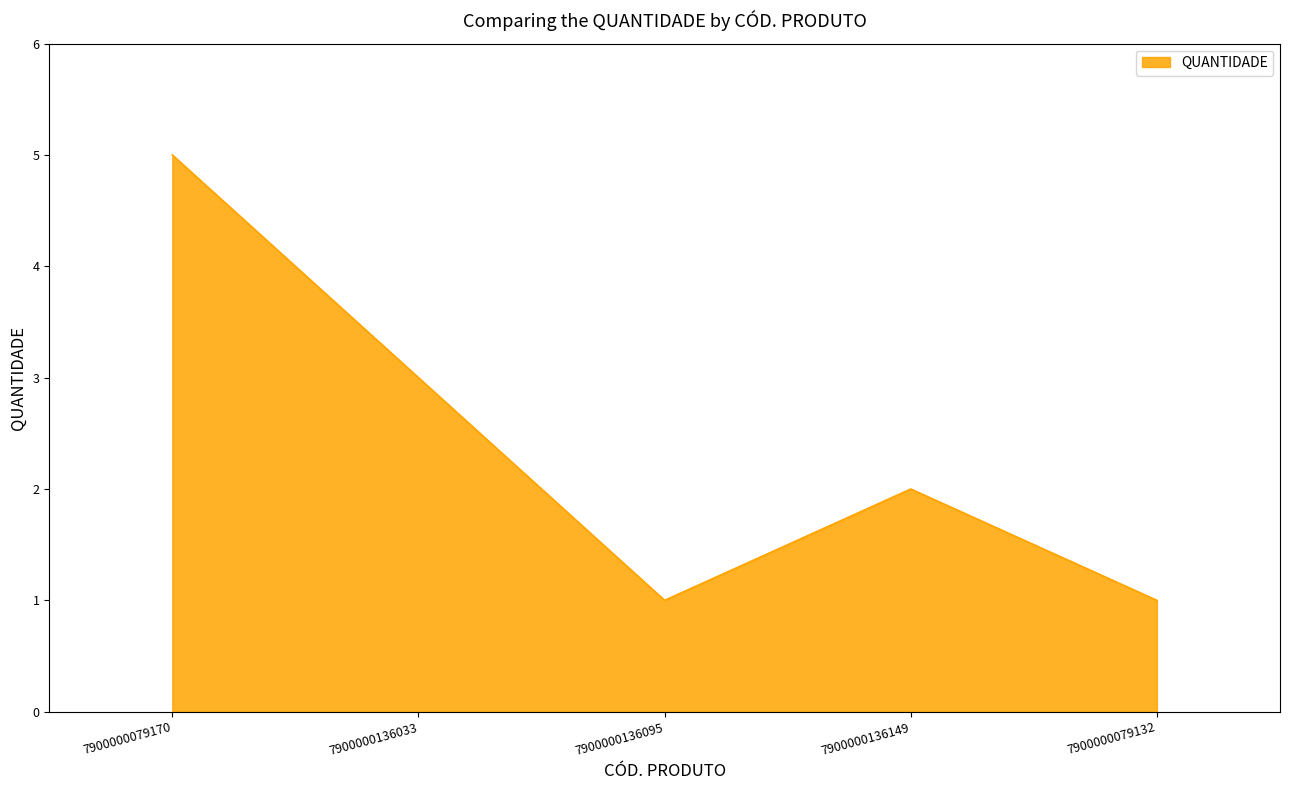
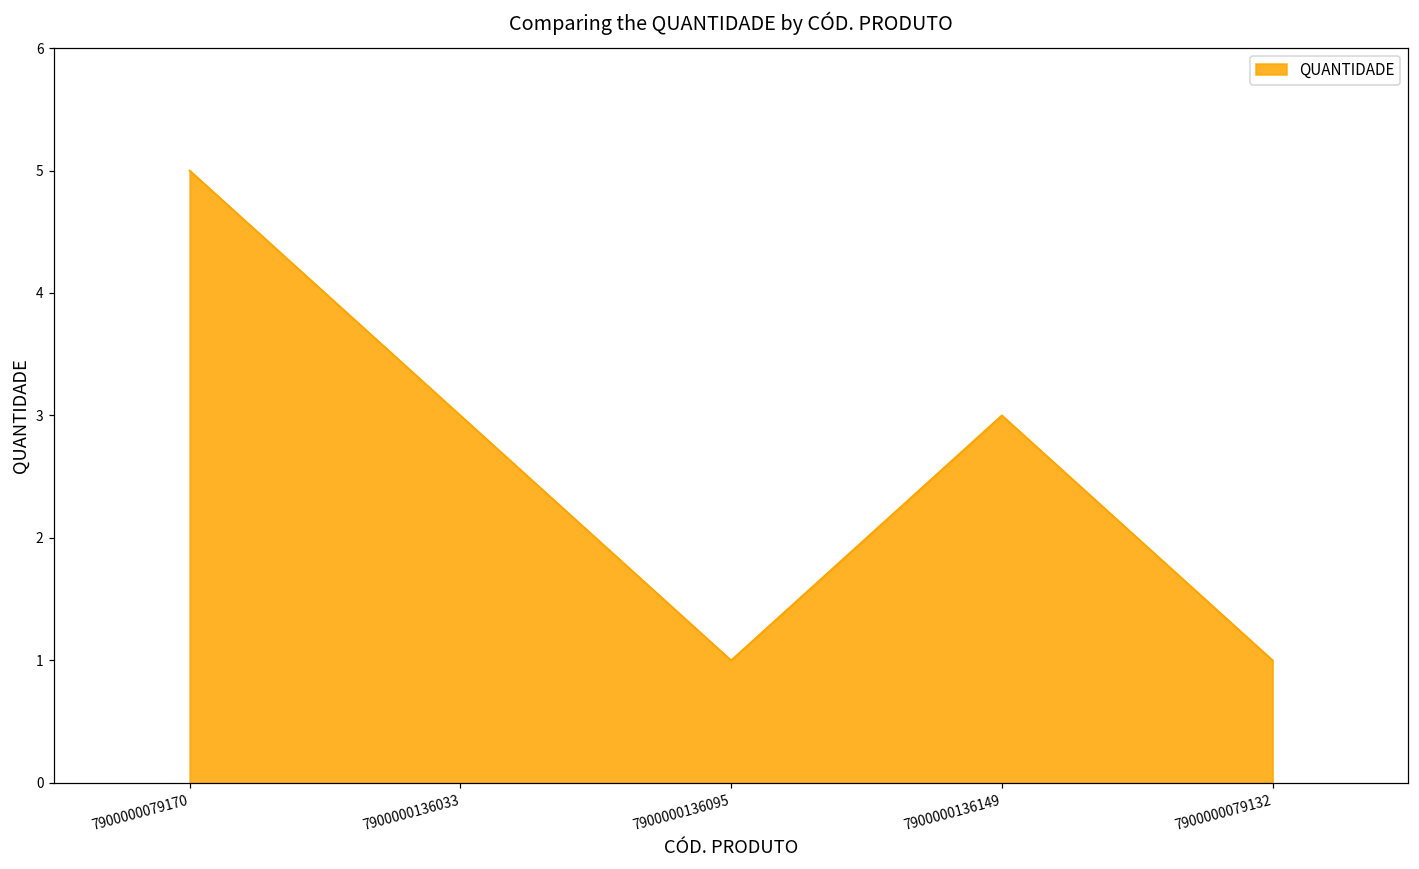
  {
    "7900000079170": 5,
    "7900000136033": 3,
    "7900000136095": 1,
-   "7900000136149": 2,
+   "7900000136149": 3,
    "7900000079132": 1
  }
